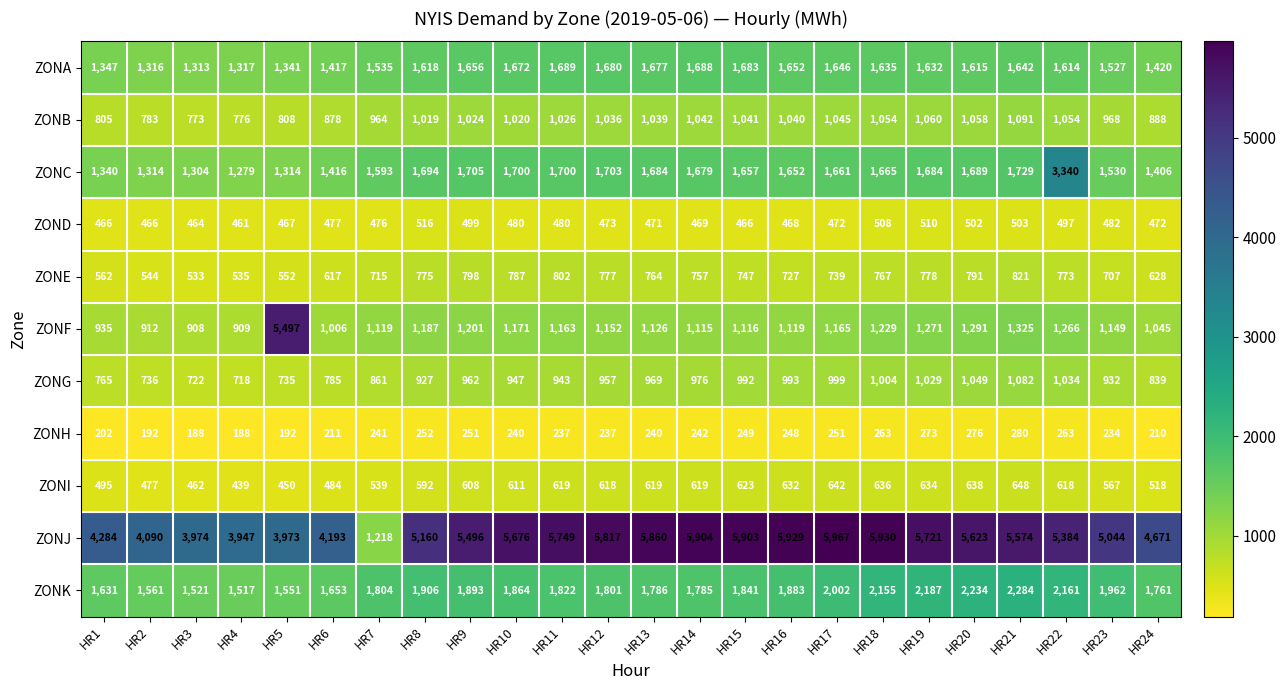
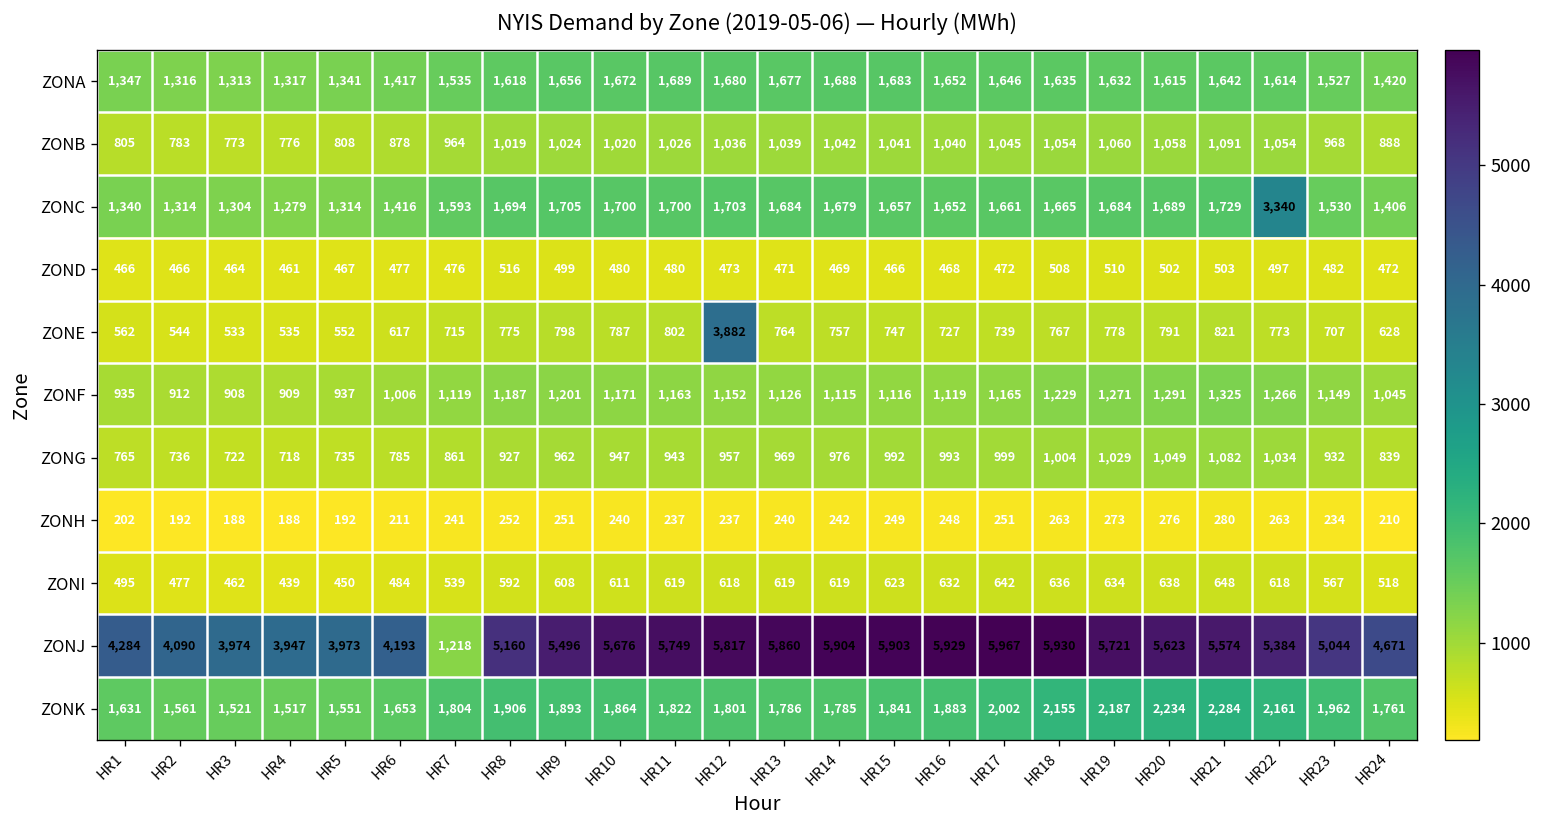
  {
    "ZONE": {
      "HR1": "562",
      "HR2": "544",
      "HR3": "533",
      "HR4": "535",
      "HR5": "552",
      "HR6": "617",
      "HR7": "715",
      "HR8": "775",
      "HR9": "798",
      "HR10": "787",
      "HR11": "802",
-     "HR12": "777",
+     "HR12": "3,882",
      "HR13": "764",
      "HR14": "757",
      "HR15": "747",
      "HR16": "727",
      "HR17": "739",
      "HR18": "767",
      "HR19": "778",
      "HR20": "791",
      "HR21": "821",
      "HR22": "773",
      "HR23": "707",
      "HR24": "628"
    },
    "ZONF": {
      "HR1": "935",
      "HR2": "912",
      "HR3": "908",
      "HR4": "909",
-     "HR5": "5,497",
+     "HR5": "937",
      "HR6": "1,006",
      "HR7": "1,119",
      "HR8": "1,187",
      "HR9": "1,201",
      "HR10": "1,171",
      "HR11": "1,163",
      "HR12": "1,152",
      "HR13": "1,126",
      "HR14": "1,115",
      "HR15": "1,116",
      "HR16": "1,119",
      "HR17": "1,165",
      "HR18": "1,229",
      "HR19": "1,271",
      "HR20": "1,291",
      "HR21": "1,325",
      "HR22": "1,266",
      "HR23": "1,149",
      "HR24": "1,045"
    }
  }
